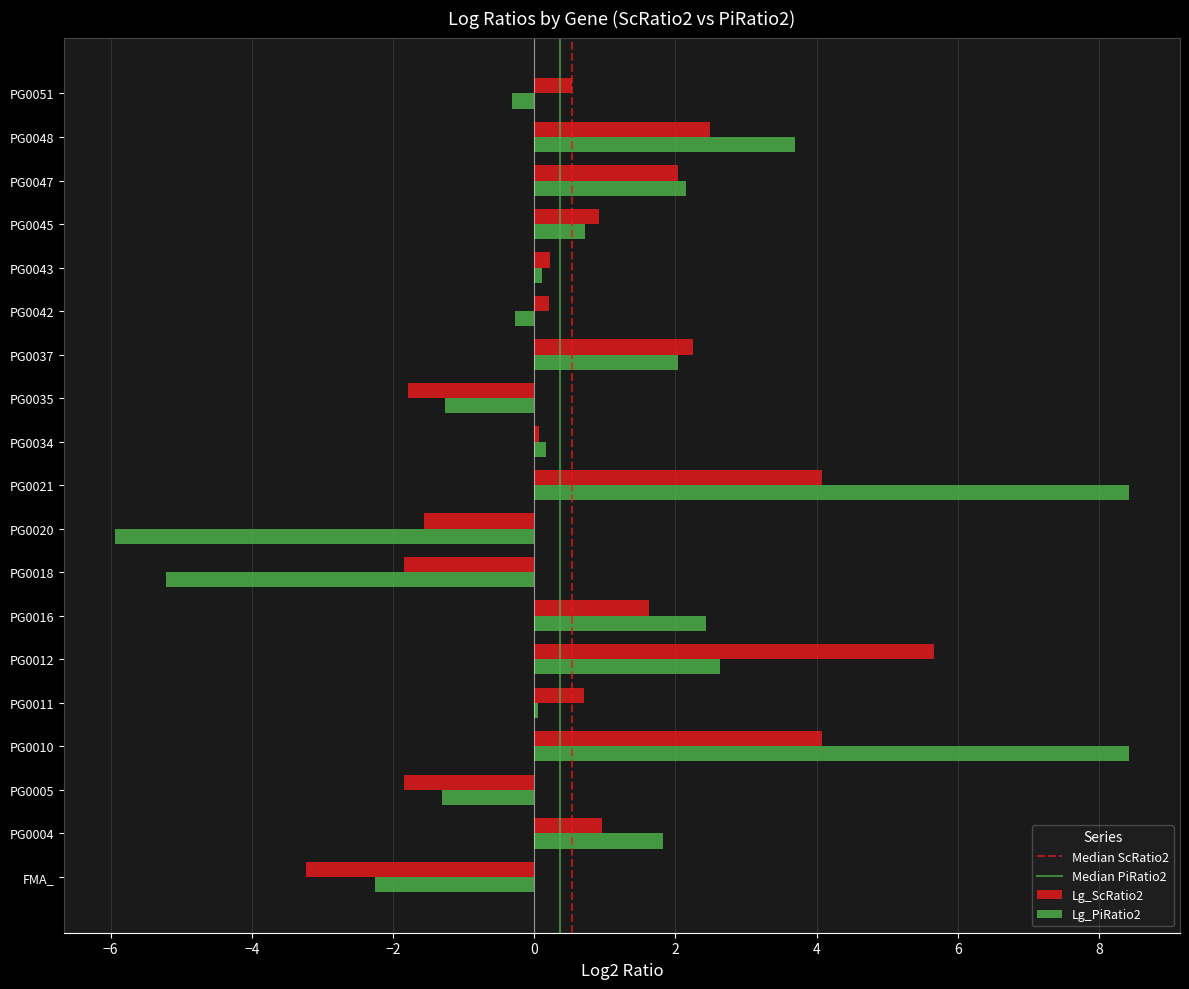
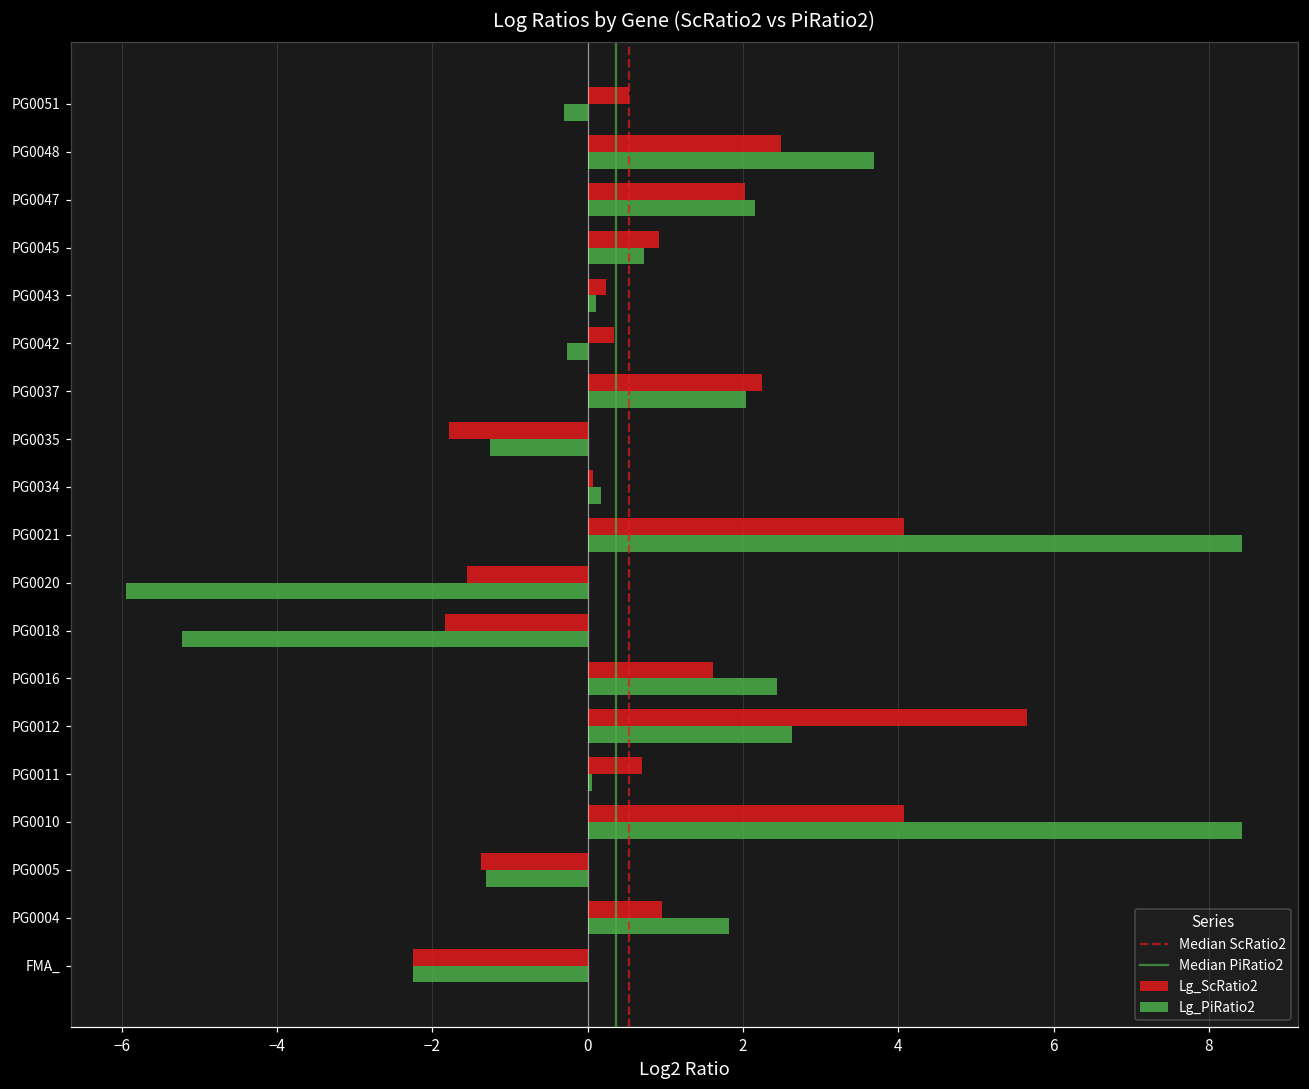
  {
    "Lg_ScRatio2": {
      "PG0051": 0.5,
      "PG0048": 2.5,
      "PG0047": 2.0,
      "PG0045": 0.9,
      "PG0043": 0.2,
-     "PG0042": 0.2,
+     "PG0042": 0.3,
      "PG0037": 2.3,
      "PG0035": -1.8,
      "PG0034": 0.1,
      "PG0021": 4.1,
      "PG0020": -1.6,
      "PG0018": -1.8,
      "PG0016": 1.6,
      "PG0012": 5.7,
      "PG0011": 0.7,
      "PG0010": 4.1,
-     "PG0005": -1.8,
+     "PG0005": -1.4,
      "PG0004": 1.0,
-     "FMA_": -3.2
+     "FMA_": -2.3
    },
    "Lg_PiRatio2": {
      "PG0051": -0.3,
      "PG0048": 3.7,
      "PG0047": 2.2,
      "PG0045": 0.7,
      "PG0043": 0.1,
      "PG0042": -0.3,
      "PG0037": 2.0,
      "PG0035": -1.3,
      "PG0034": 0.2,
      "PG0021": 8.4,
      "PG0020": -5.9,
      "PG0018": -5.2,
      "PG0016": 2.4,
      "PG0012": 2.6,
      "PG0011": 0.1,
      "PG0010": 8.4,
      "PG0005": -1.3,
      "PG0004": 1.8,
      "FMA_": -2.3
    }
  }
